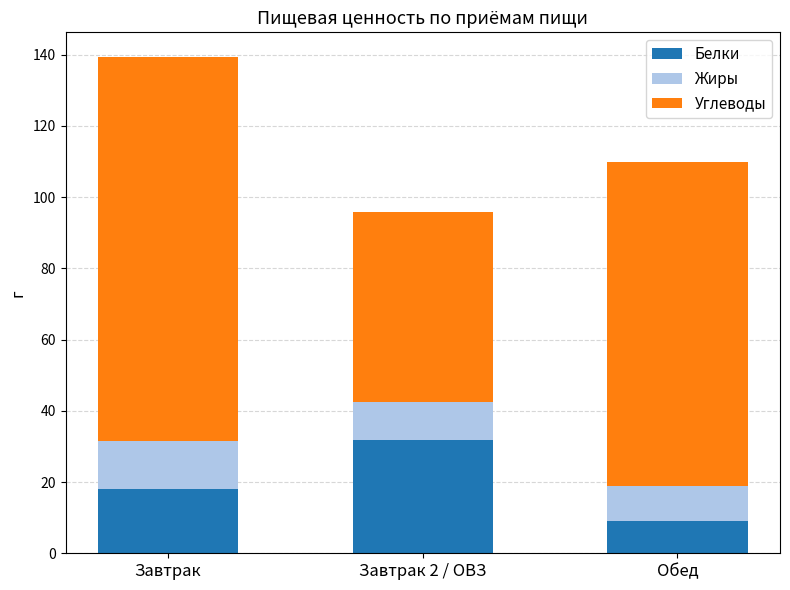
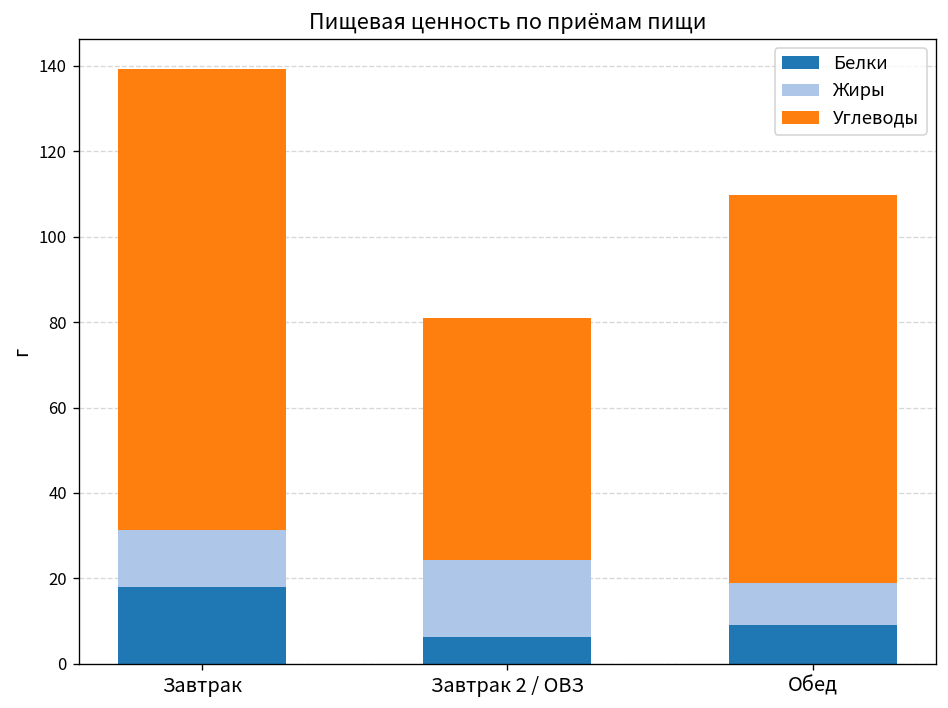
  {
    "Белки": {
      "Завтрак": 18,
-     "Завтрак 2 / ОВЗ": 32,
+     "Завтрак 2 / ОВЗ": 6,
      "Обед": 9
    },
    "Жиры": {
      "Завтрак": 13,
-     "Завтрак 2 / ОВЗ": 11,
+     "Завтрак 2 / ОВЗ": 18,
      "Обед": 10
    },
    "Углеводы": {
      "Завтрак": 108,
-     "Завтрак 2 / ОВЗ": 53,
+     "Завтрак 2 / ОВЗ": 57,
      "Обед": 91
    }
  }
